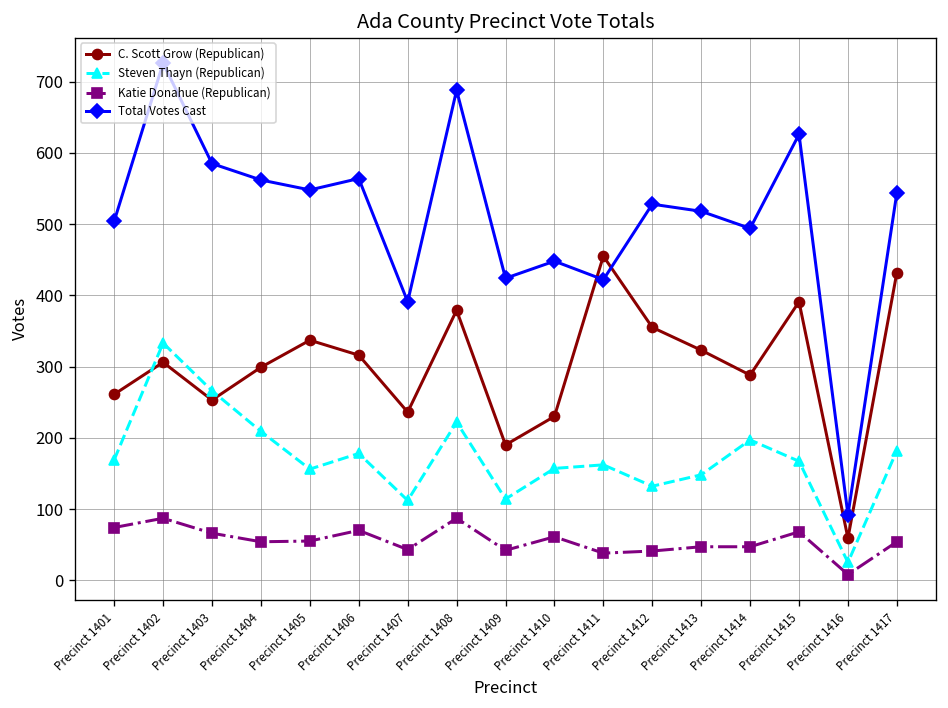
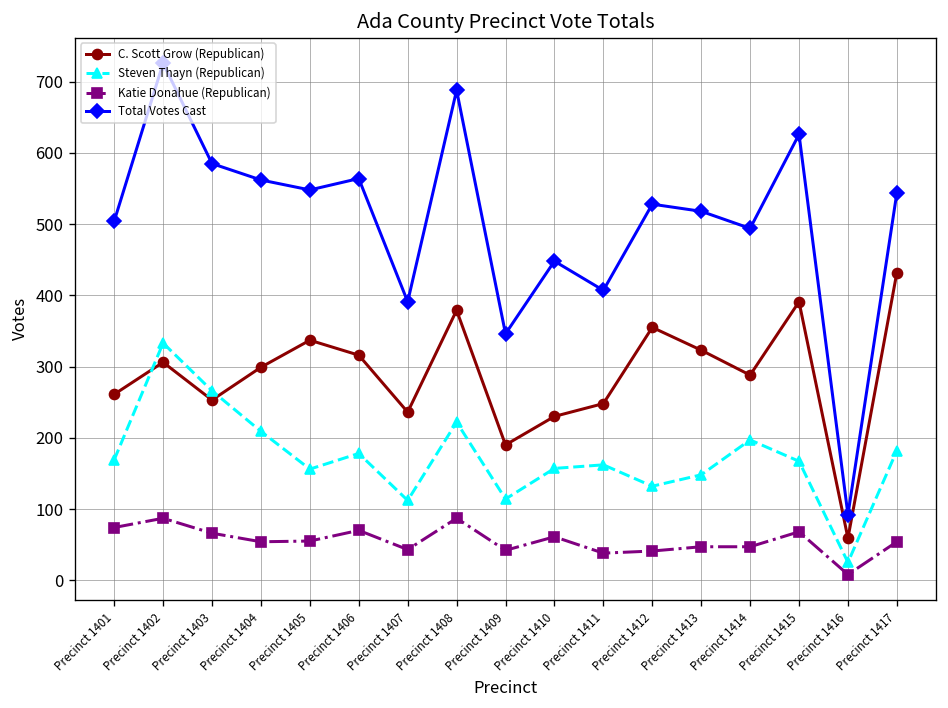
  {
    "C. Scott Grow (Republican)": {
      "Precinct 1401": 260,
      "Precinct 1402": 310,
      "Precinct 1403": 250,
      "Precinct 1404": 300,
      "Precinct 1405": 340,
      "Precinct 1406": 320,
      "Precinct 1407": 240,
      "Precinct 1408": 380,
      "Precinct 1409": 190,
      "Precinct 1410": 230,
-     "Precinct 1411": 460,
+     "Precinct 1411": 250,
      "Precinct 1412": 360,
      "Precinct 1413": 320,
      "Precinct 1414": 290,
      "Precinct 1415": 390,
      "Precinct 1416": 60,
      "Precinct 1417": 430
    },
    "Steven Thayn (Republican)": {
      "Precinct 1401": 170,
      "Precinct 1402": 330,
      "Precinct 1403": 270,
      "Precinct 1404": 210,
      "Precinct 1405": 160,
      "Precinct 1406": 180,
      "Precinct 1407": 110,
      "Precinct 1408": 220,
      "Precinct 1409": 110,
      "Precinct 1410": 160,
      "Precinct 1411": 160,
      "Precinct 1412": 130,
      "Precinct 1413": 150,
      "Precinct 1414": 200,
      "Precinct 1415": 170,
      "Precinct 1416": 30,
      "Precinct 1417": 180
    },
    "Katie Donahue (Republican)": {
      "Precinct 1401": 70,
      "Precinct 1402": 90,
      "Precinct 1403": 70,
      "Precinct 1404": 50,
      "Precinct 1405": 60,
      "Precinct 1406": 70,
      "Precinct 1407": 40,
      "Precinct 1408": 90,
      "Precinct 1409": 40,
      "Precinct 1410": 60,
      "Precinct 1411": 40,
      "Precinct 1412": 40,
      "Precinct 1413": 50,
      "Precinct 1414": 50,
      "Precinct 1415": 70,
      "Precinct 1416": 10,
      "Precinct 1417": 50
    },
    "Total Votes Cast": {
      "Precinct 1401": 500,
      "Precinct 1403": 590,
      "Precinct 1404": 560,
      "Precinct 1405": 550,
      "Precinct 1406": 560,
      "Precinct 1407": 390,
      "Precinct 1408": 690,
-     "Precinct 1409": 420,
+     "Precinct 1409": 350,
      "Precinct 1410": 450,
-     "Precinct 1411": 420,
+     "Precinct 1411": 410,
      "Precinct 1412": 530,
      "Precinct 1413": 520,
      "Precinct 1414": 490,
      "Precinct 1415": 630,
      "Precinct 1416": 90,
      "Precinct 1417": 540
    }
  }
